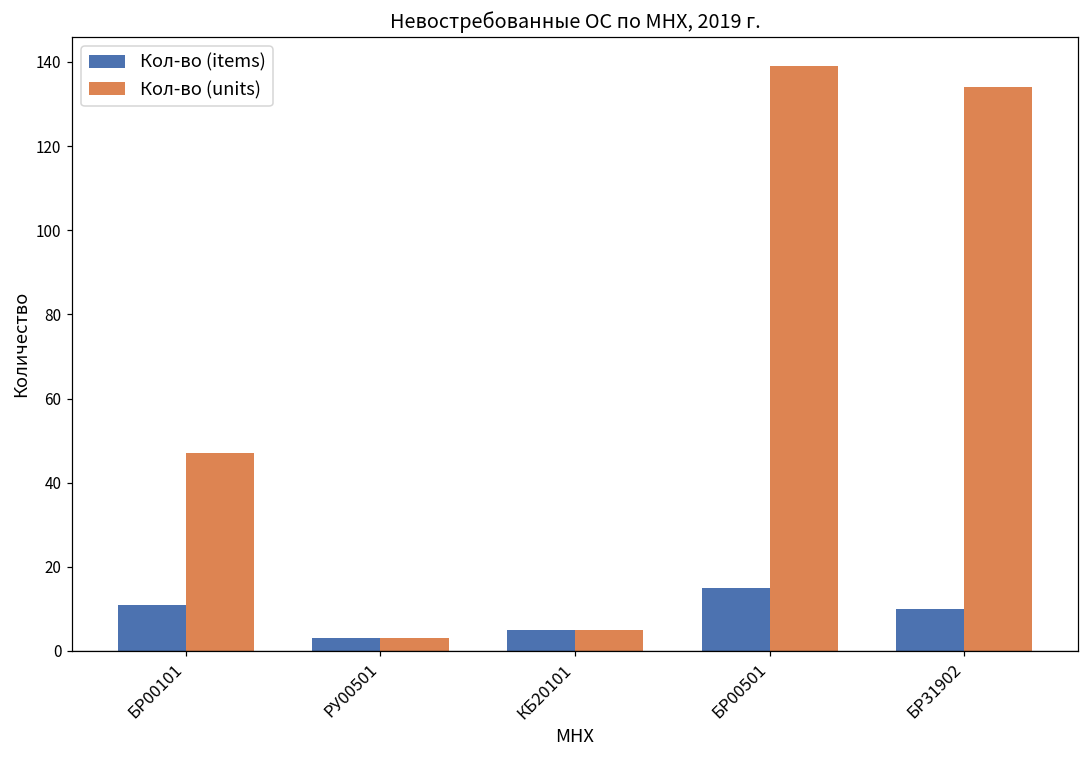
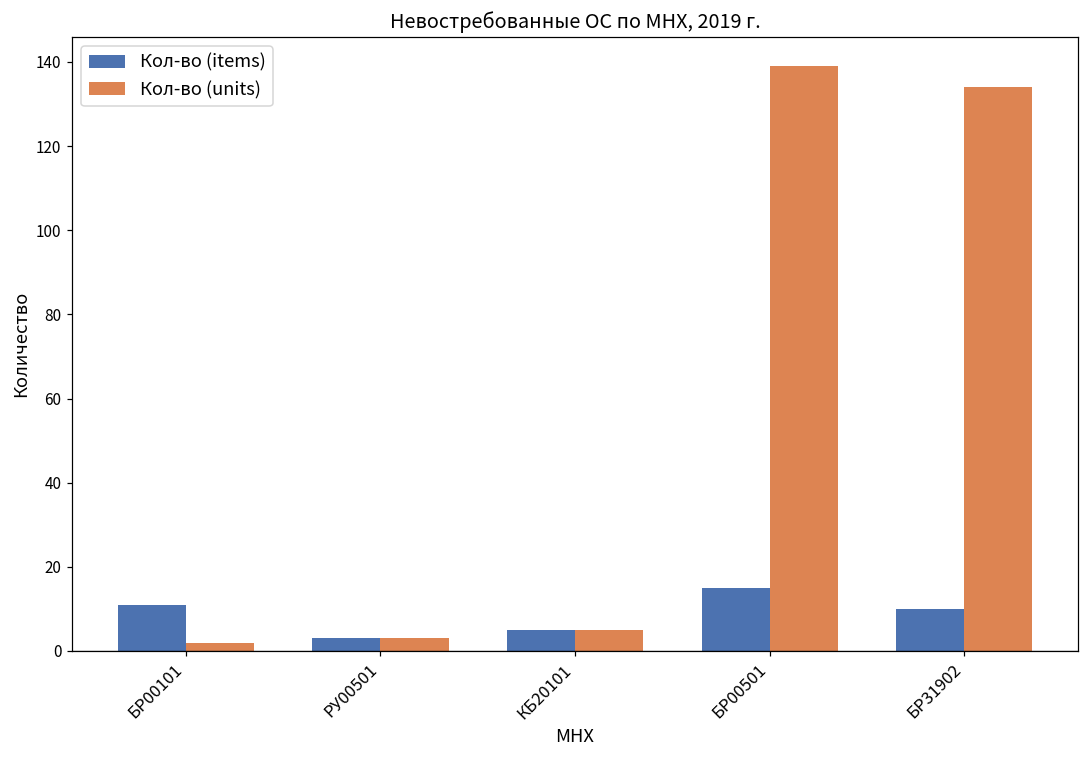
  {
    "Кол-во (items)": {
      "БР00101": 11,
      "РУ00501": 3,
      "КБ20101": 5,
      "БР00501": 15,
      "БР31902": 10
    },
    "Кол-во (units)": {
-     "БР00101": 47,
+     "БР00101": 2,
      "РУ00501": 3,
      "КБ20101": 5,
      "БР00501": 139,
      "БР31902": 134
    }
  }
